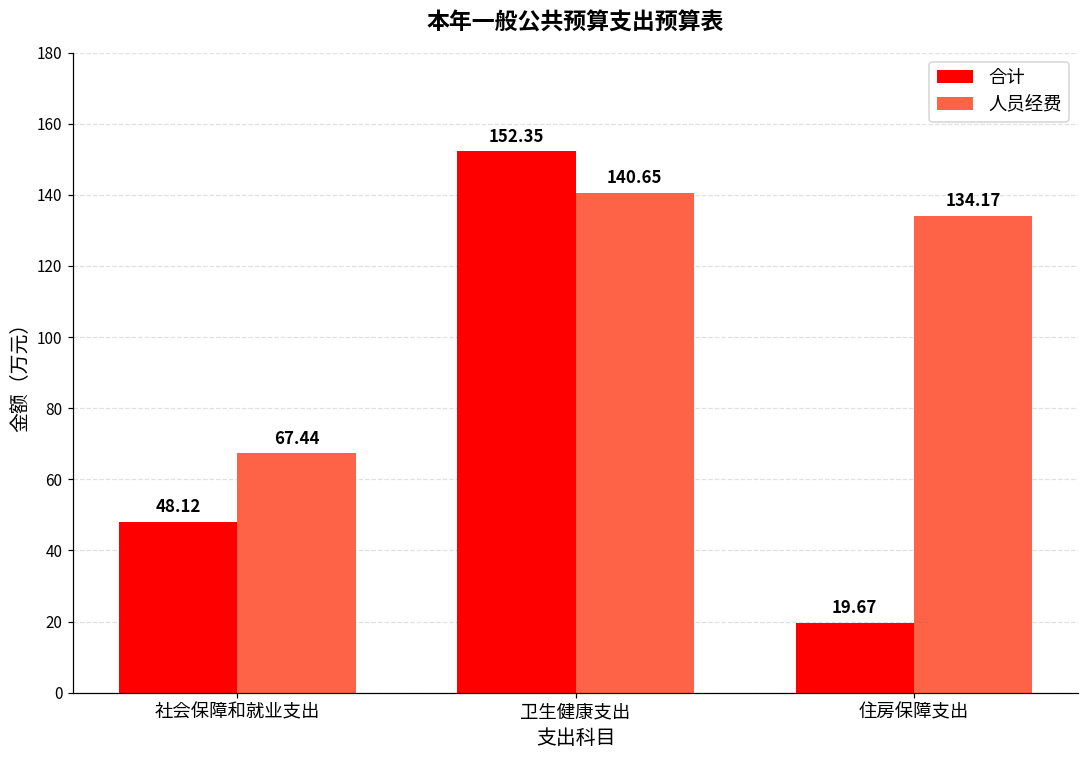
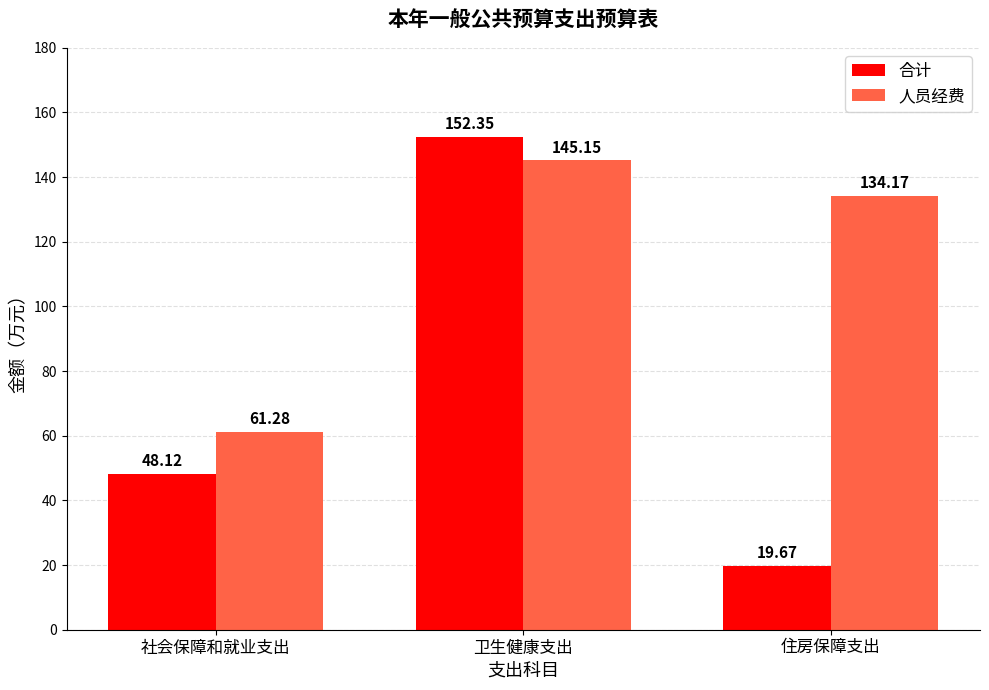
  {
    "合计": {
      "社会保障和就业支出": 48.12,
      "卫生健康支出": 152.35,
      "住房保障支出": 19.67
    },
    "人员经费": {
-     "社会保障和就业支出": 67.44,
-     "卫生健康支出": 140.65,
+     "社会保障和就业支出": 61.28,
+     "卫生健康支出": 145.15,
      "住房保障支出": 134.17
    }
  }
